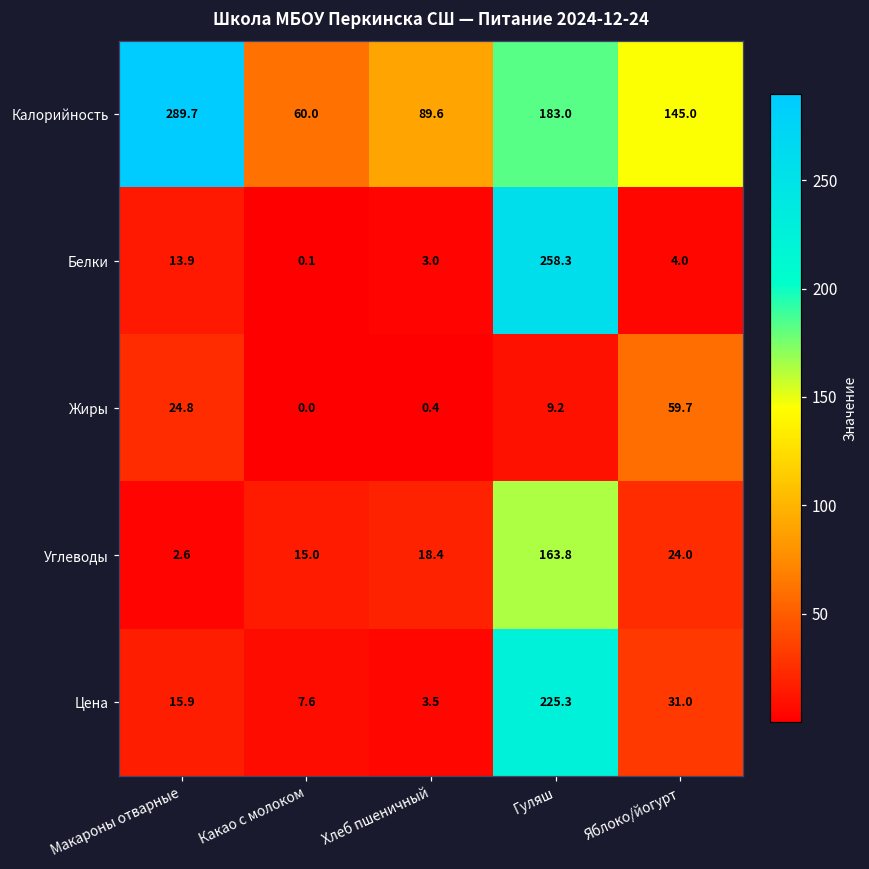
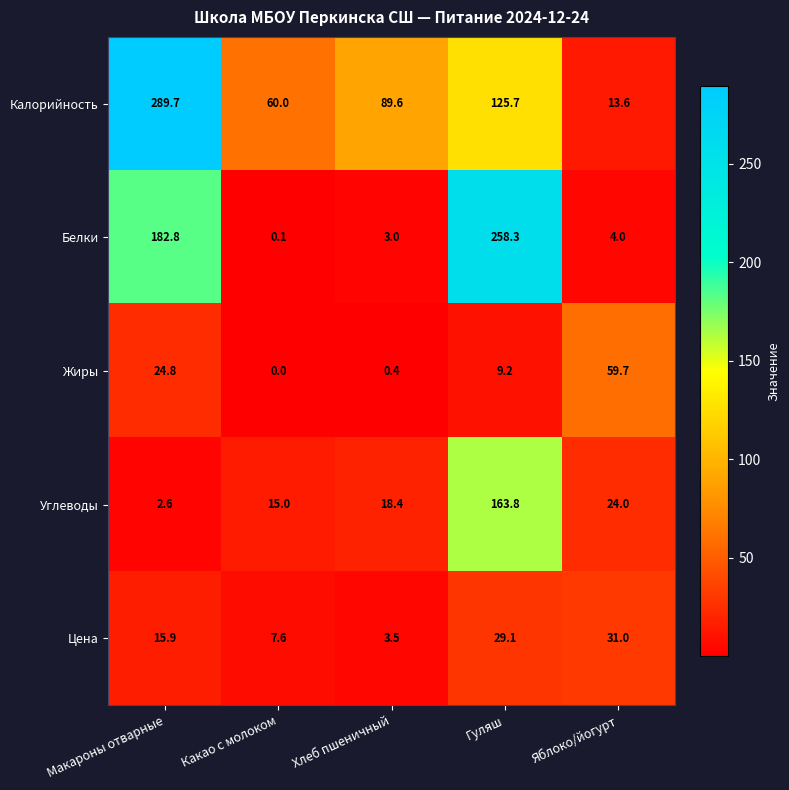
  {
    "Калорийность": {
      "Макароны отварные": 289.7,
      "Какао с молоком": 60.0,
      "Хлеб пшеничный": 89.6,
-     "Гуляш": 183.0,
-     "Яблоко/йогурт": 145.0
+     "Гуляш": 125.7,
+     "Яблоко/йогурт": 13.6
    },
    "Белки": {
-     "Макароны отварные": 13.9,
+     "Макароны отварные": 182.8,
      "Какао с молоком": 0.1,
      "Хлеб пшеничный": 3.0,
      "Гуляш": 258.3,
      "Яблоко/йогурт": 4.0
    },
    "Жиры": {
      "Макароны отварные": 24.8,
      "Какао с молоком": 0.0,
      "Хлеб пшеничный": 0.4,
      "Гуляш": 9.2,
      "Яблоко/йогурт": 59.7
    },
    "Углеводы": {
      "Макароны отварные": 2.6,
      "Какао с молоком": 15.0,
      "Хлеб пшеничный": 18.4,
      "Гуляш": 163.8,
      "Яблоко/йогурт": 24.0
    },
    "Цена": {
      "Макароны отварные": 15.9,
      "Какао с молоком": 7.6,
      "Хлеб пшеничный": 3.5,
-     "Гуляш": 225.3,
+     "Гуляш": 29.1,
      "Яблоко/йогурт": 31.0
    }
  }
